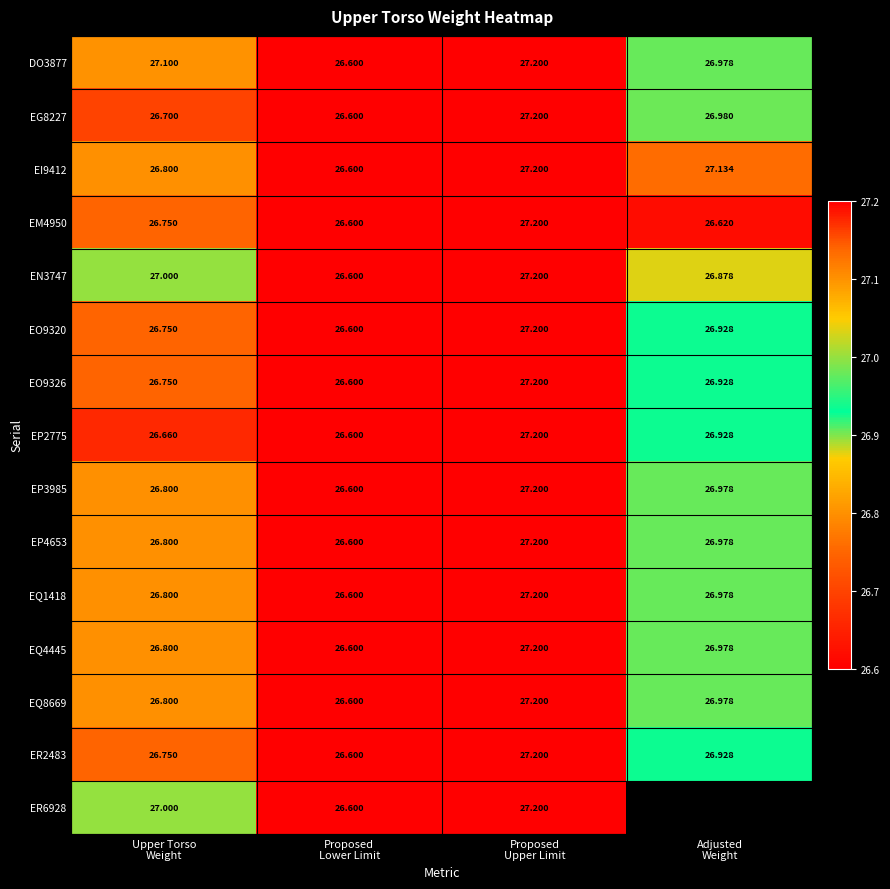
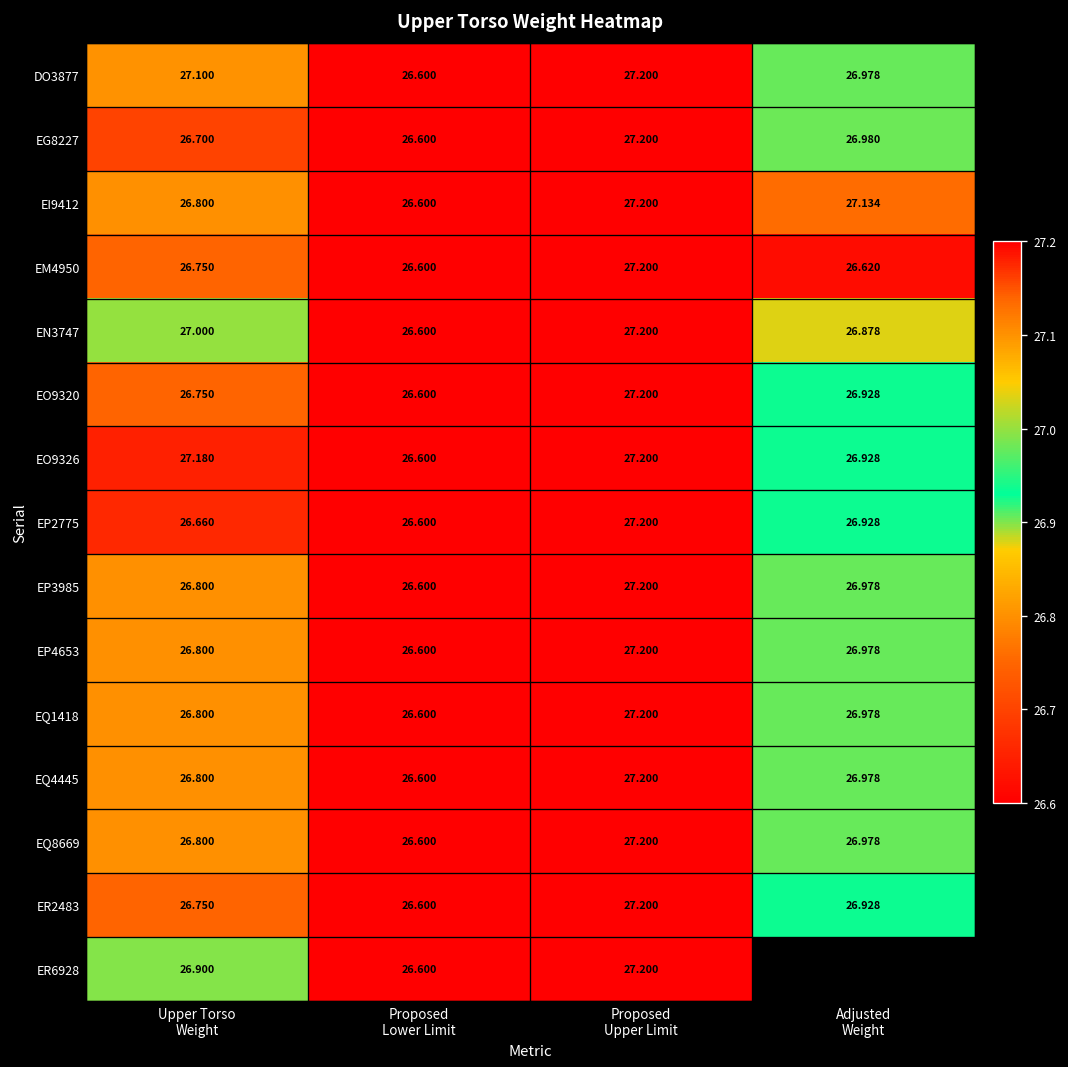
  {
    "DO3877": {
      "Upper Torso Weight": 27.100,
      "Proposed Lower Limit": 26.600,
      "Proposed Upper Limit": 27.200,
      "Adjusted Weight": 26.978
    },
    "EG8227": {
      "Upper Torso Weight": 26.700,
      "Proposed Lower Limit": 26.600,
      "Proposed Upper Limit": 27.200,
      "Adjusted Weight": 26.980
    },
    "EI9412": {
      "Upper Torso Weight": 26.800,
      "Proposed Lower Limit": 26.600,
      "Proposed Upper Limit": 27.200,
      "Adjusted Weight": 27.134
    },
    "EM4950": {
      "Upper Torso Weight": 26.750,
      "Proposed Lower Limit": 26.600,
      "Proposed Upper Limit": 27.200,
      "Adjusted Weight": 26.620
    },
    "EN3747": {
      "Upper Torso Weight": 27.000,
      "Proposed Lower Limit": 26.600,
      "Proposed Upper Limit": 27.200,
      "Adjusted Weight": 26.878
    },
    "EO9320": {
      "Upper Torso Weight": 26.750,
      "Proposed Lower Limit": 26.600,
      "Proposed Upper Limit": 27.200,
      "Adjusted Weight": 26.928
    },
    "EO9326": {
-     "Upper Torso Weight": 26.750,
+     "Upper Torso Weight": 27.180,
      "Proposed Lower Limit": 26.600,
      "Proposed Upper Limit": 27.200,
      "Adjusted Weight": 26.928
    },
    "EP2775": {
      "Upper Torso Weight": 26.660,
      "Proposed Lower Limit": 26.600,
      "Proposed Upper Limit": 27.200,
      "Adjusted Weight": 26.928
    },
    "EP3985": {
      "Upper Torso Weight": 26.800,
      "Proposed Lower Limit": 26.600,
      "Proposed Upper Limit": 27.200,
      "Adjusted Weight": 26.978
    },
    "EP4653": {
      "Upper Torso Weight": 26.800,
      "Proposed Lower Limit": 26.600,
      "Proposed Upper Limit": 27.200,
      "Adjusted Weight": 26.978
    },
    "EQ1418": {
      "Upper Torso Weight": 26.800,
      "Proposed Lower Limit": 26.600,
      "Proposed Upper Limit": 27.200,
      "Adjusted Weight": 26.978
    },
    "EQ4445": {
      "Upper Torso Weight": 26.800,
      "Proposed Lower Limit": 26.600,
      "Proposed Upper Limit": 27.200,
      "Adjusted Weight": 26.978
    },
    "EQ8669": {
      "Upper Torso Weight": 26.800,
      "Proposed Lower Limit": 26.600,
      "Proposed Upper Limit": 27.200,
      "Adjusted Weight": 26.978
    },
    "ER2483": {
      "Upper Torso Weight": 26.750,
      "Proposed Lower Limit": 26.600,
      "Proposed Upper Limit": 27.200,
      "Adjusted Weight": 26.928
    },
    "ER6928": {
-     "Upper Torso Weight": 27.000,
+     "Upper Torso Weight": 26.900,
      "Proposed Lower Limit": 26.600,
      "Proposed Upper Limit": 27.200
    }
  }
